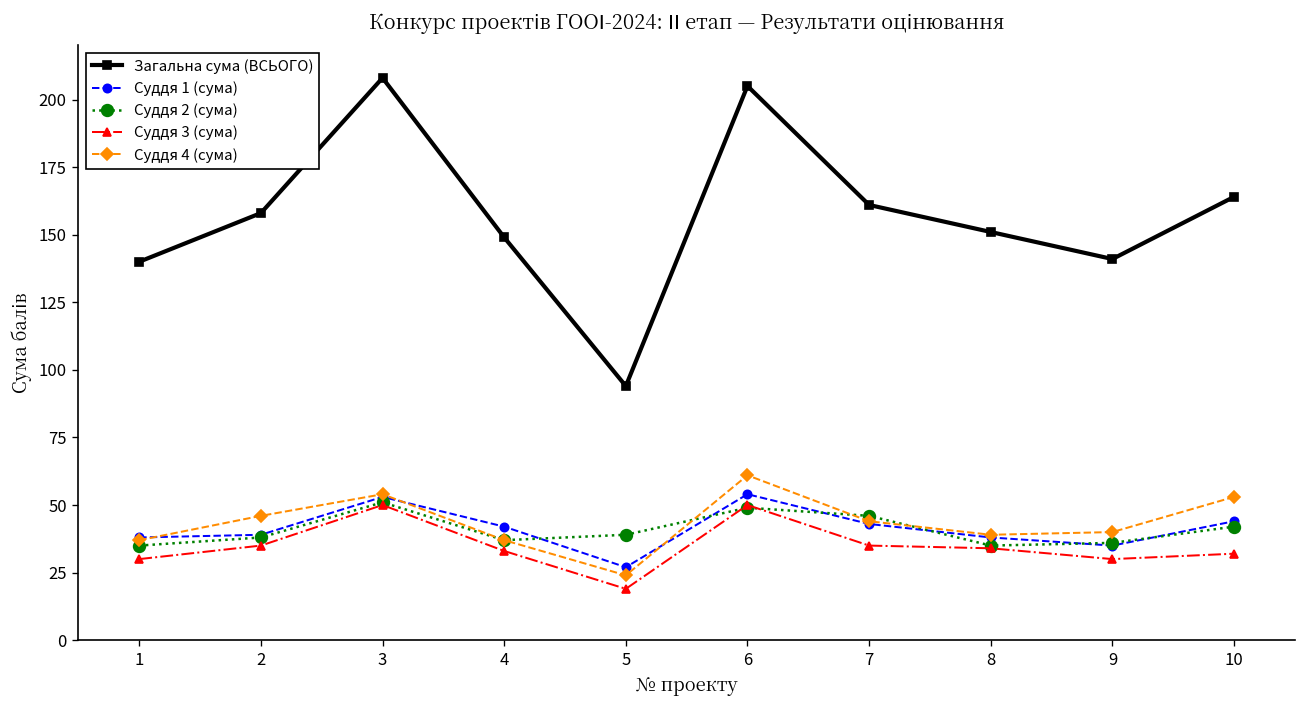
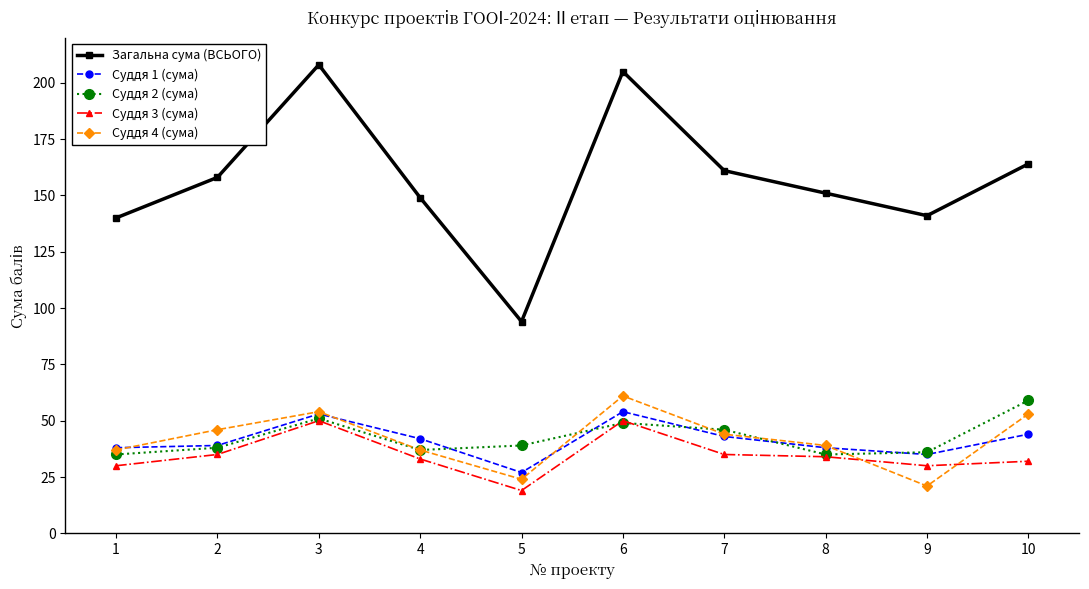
  {
    "Загальна сума (ВСЬОГО)": {
      "1": 140,
      "2": 158,
      "3": 208,
      "4": 149,
      "5": 94,
      "6": 205,
      "7": 161,
      "8": 151,
      "9": 141,
      "10": 164
    },
    "Суддя 1 (сума)": {
      "4": 42,
      "5": 27,
      "6": 54,
      "10": 44
    },
    "Суддя 2 (сума)": {
      "1": 35,
      "5": 39,
      "7": 46,
-     "10": 42
+     "10": 59
    },
    "Суддя 3 (сума)": {
      "1": 30,
      "2": 35,
      "4": 33,
      "5": 19,
      "7": 35,
      "9": 30,
      "10": 32
    },
    "Суддя 4 (сума)": {
      "2": 46,
      "5": 24,
      "6": 61,
-     "9": 40,
+     "9": 21,
      "10": 53
    }
  }
